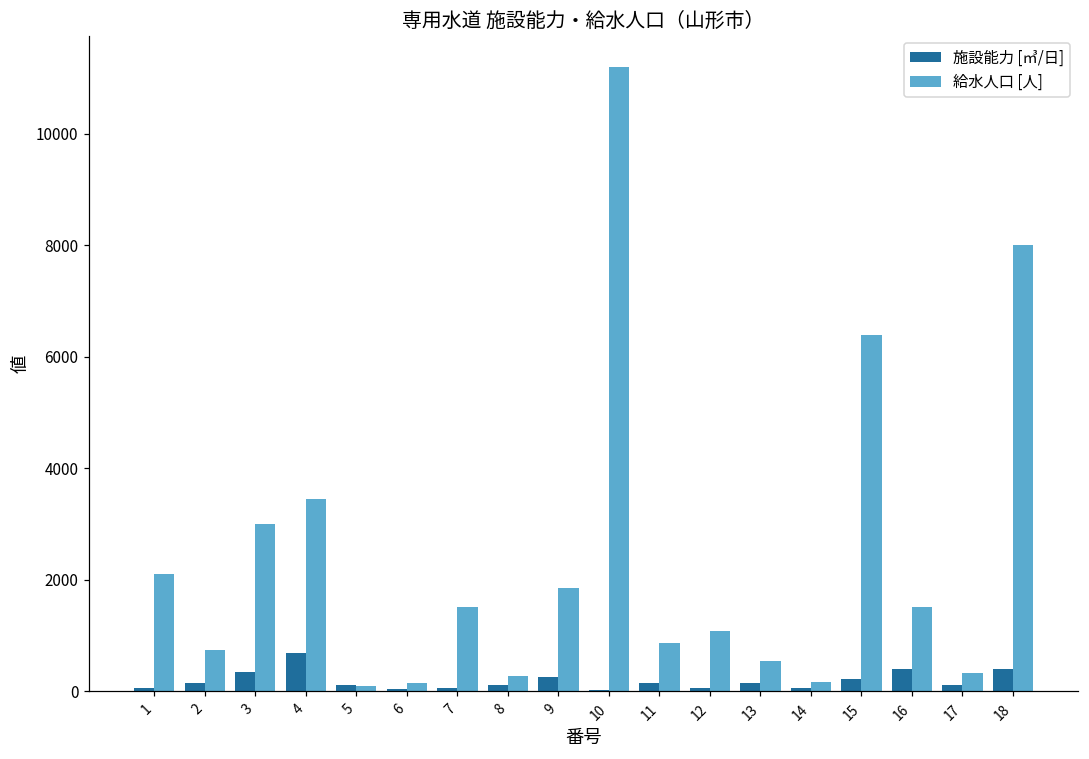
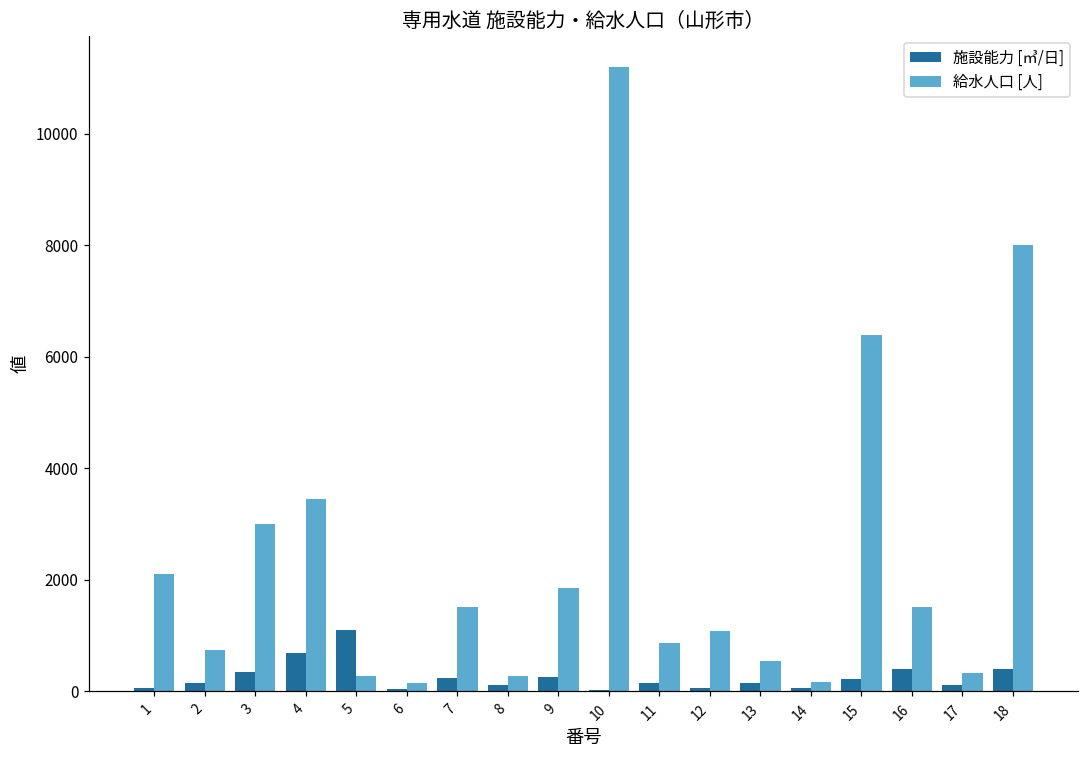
  {
    "施設能力 [㎥/日]": {
      "1": 100,
      "2": 100,
      "3": 400,
      "4": 700,
-     "5": 100,
-     "7": 100,
+     "5": 1100,
+     "7": 200,
      "8": 100,
      "9": 300,
      "11": 100,
      "12": 100,
      "13": 100,
      "14": 100,
      "15": 200,
      "16": 400,
      "17": 100,
      "18": 400
    },
    "給水人口 [人]": {
      "1": 2100,
      "2": 700,
      "3": 3000,
      "4": 3500,
-     "5": 100,
+     "5": 300,
      "6": 200,
      "7": 1500,
      "8": 300,
      "9": 1900,
      "10": 11200,
      "11": 900,
      "12": 1100,
      "13": 500,
      "14": 200,
      "15": 6400,
      "16": 1500,
      "17": 300,
      "18": 8000
    }
  }
